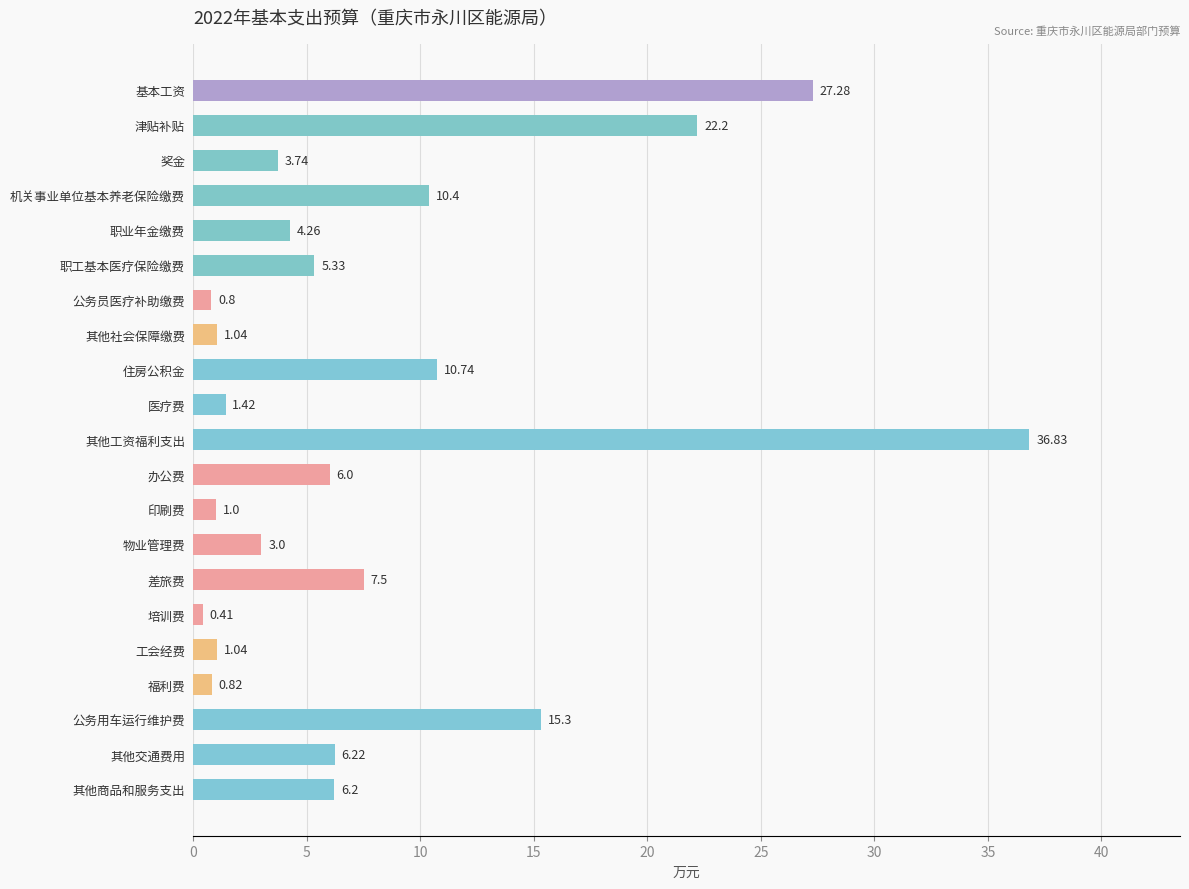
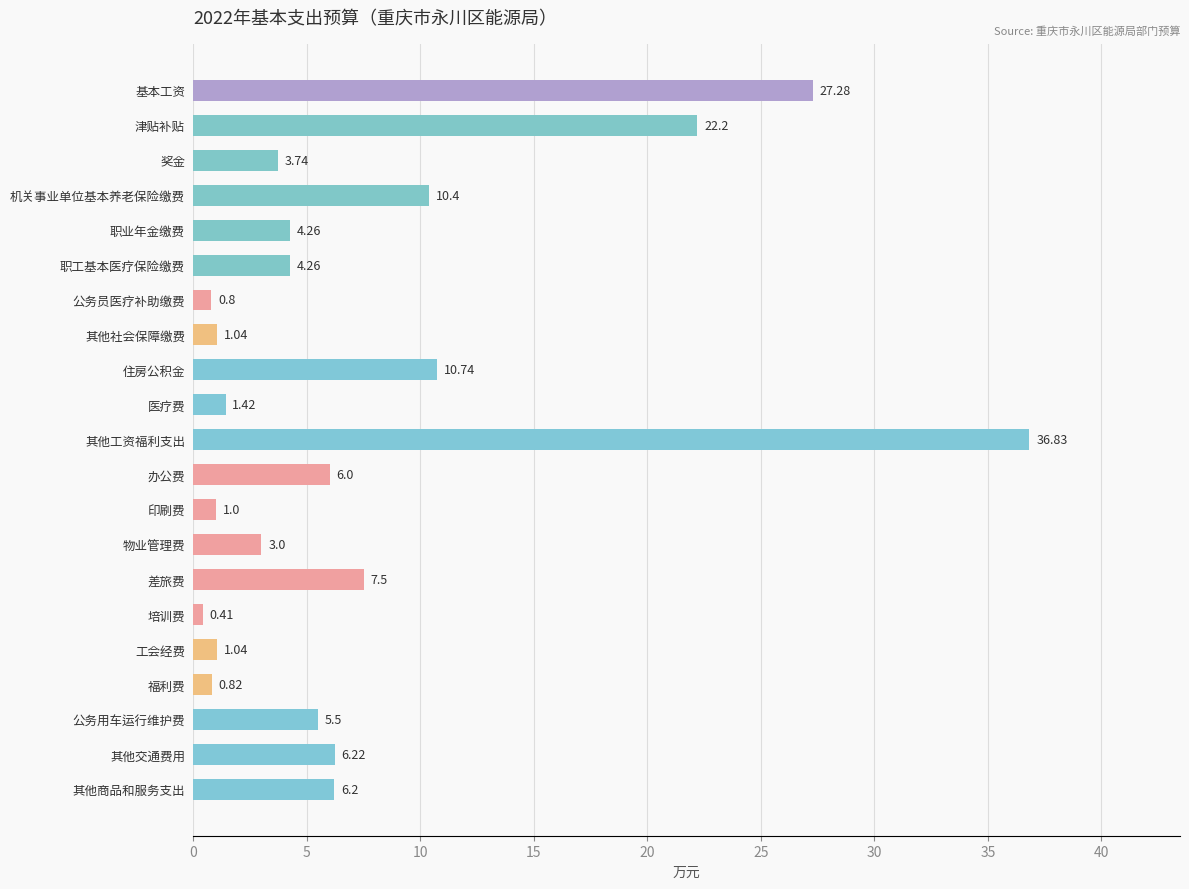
  {
    "基本工资": 27.28,
    "津贴补贴": 22.2,
    "奖金": 3.74,
    "机关事业单位基本养老保险缴费": 10.4,
    "职业年金缴费": 4.26,
-   "职工基本医疗保险缴费": 5.33,
+   "职工基本医疗保险缴费": 4.26,
    "公务员医疗补助缴费": 0.8,
    "其他社会保障缴费": 1.04,
    "住房公积金": 10.74,
    "医疗费": 1.42,
    "其他工资福利支出": 36.83,
    "办公费": 6.0,
    "印刷费": 1.0,
    "物业管理费": 3.0,
    "差旅费": 7.5,
    "培训费": 0.41,
    "工会经费": 1.04,
    "福利费": 0.82,
-   "公务用车运行维护费": 15.3,
+   "公务用车运行维护费": 5.5,
    "其他交通费用": 6.22,
    "其他商品和服务支出": 6.2
  }
